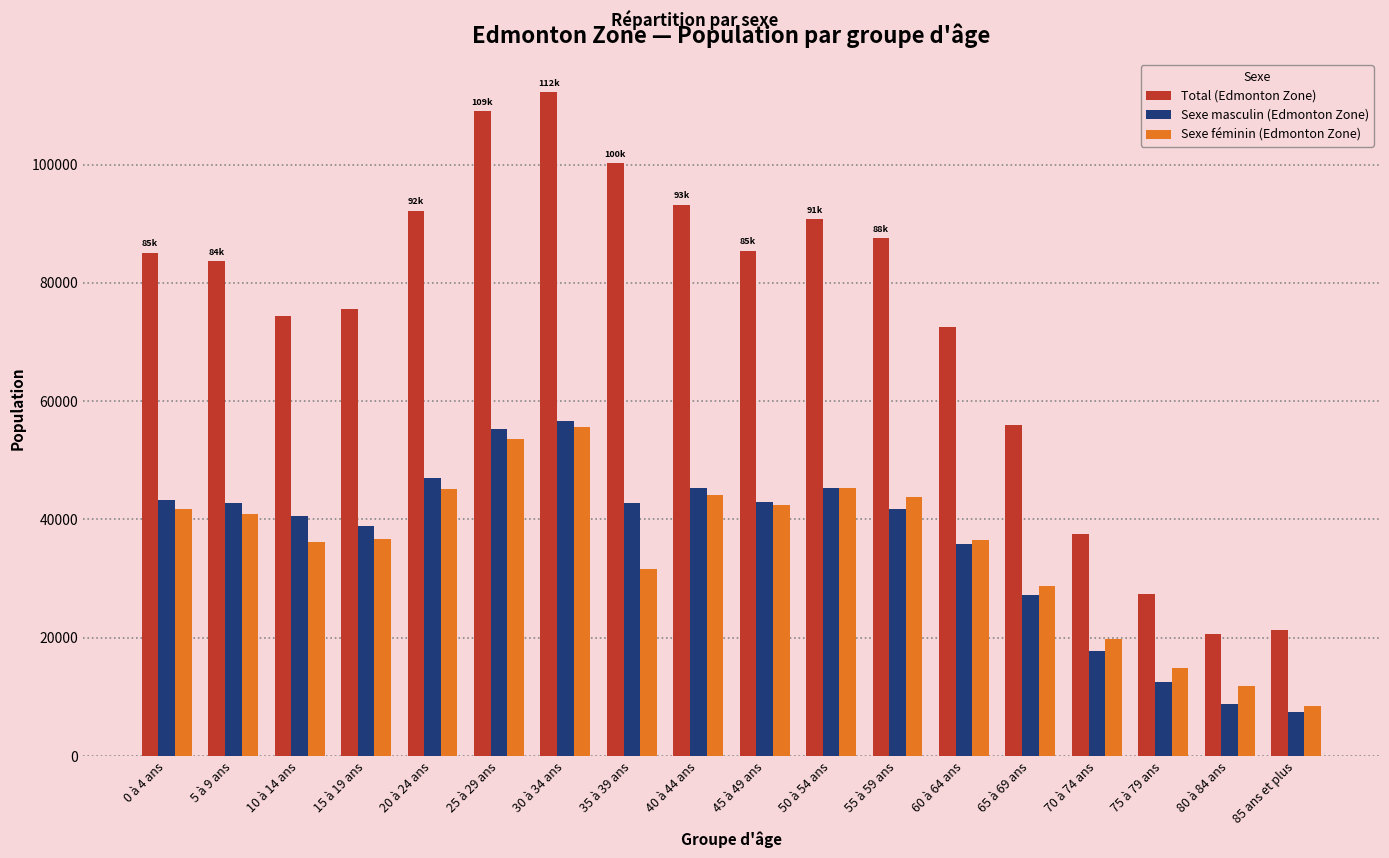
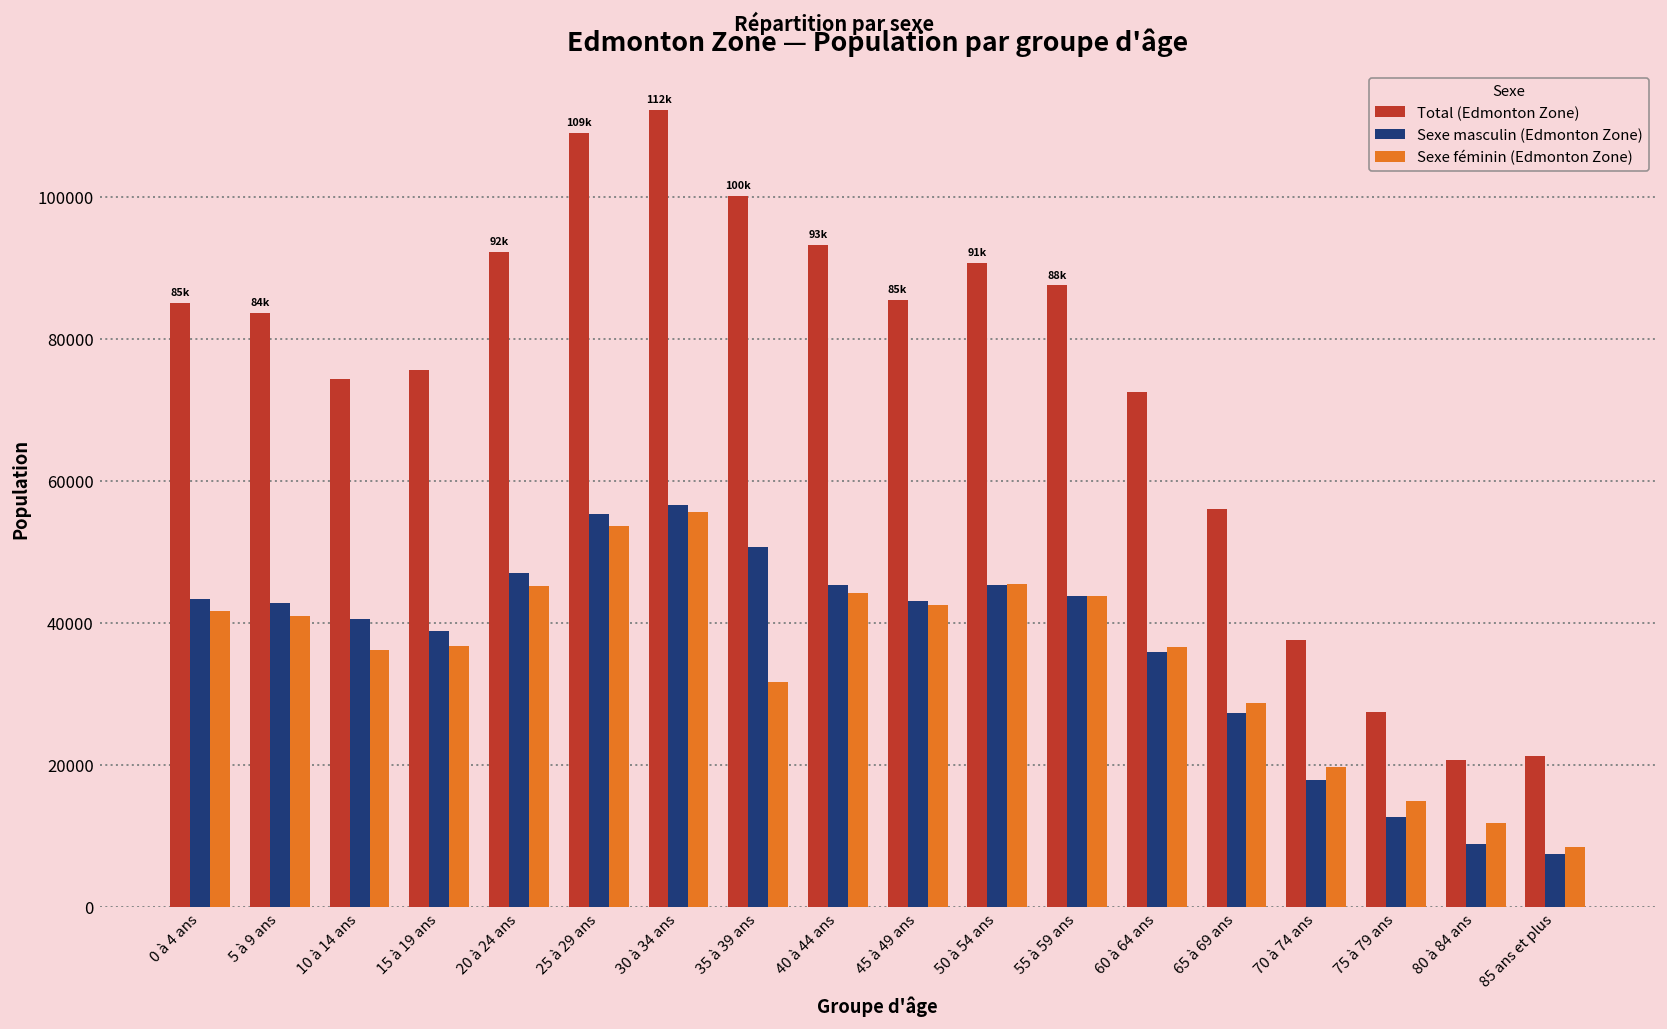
  {
    "Total (Edmonton Zone)": {
      "0 à 4 ans": "85k",
      "5 à 9 ans": "84k",
      "20 à 24 ans": "92k",
      "25 à 29 ans": "109k",
      "30 à 34 ans": "112k",
      "35 à 39 ans": "100k",
      "40 à 44 ans": "93k",
      "45 à 49 ans": "85k",
      "50 à 54 ans": "91k",
      "55 à 59 ans": "88k"
    },
    "Sexe masculin (Edmonton Zone)": {
      "0 à 4 ans": "43000",
      "5 à 9 ans": "43000",
      "10 à 14 ans": "41000",
      "15 à 19 ans": "39000",
      "20 à 24 ans": "47000",
      "25 à 29 ans": "55000",
      "30 à 34 ans": "57000",
-     "35 à 39 ans": "43000",
+     "35 à 39 ans": "51000",
      "40 à 44 ans": "45000",
      "45 à 49 ans": "43000",
      "50 à 54 ans": "45000",
-     "55 à 59 ans": "42000",
+     "55 à 59 ans": "44000",
      "60 à 64 ans": "36000",
      "65 à 69 ans": "27000",
      "70 à 74 ans": "18000",
      "75 à 79 ans": "13000",
      "80 à 84 ans": "9000",
      "85 ans et plus": "7000"
    },
    "Sexe féminin (Edmonton Zone)": {
      "0 à 4 ans": "42000",
      "5 à 9 ans": "41000",
      "10 à 14 ans": "36000",
      "15 à 19 ans": "37000",
      "20 à 24 ans": "45000",
      "25 à 29 ans": "54000",
      "30 à 34 ans": "56000",
      "35 à 39 ans": "32000",
      "40 à 44 ans": "44000",
      "45 à 49 ans": "42000",
      "50 à 54 ans": "45000",
      "55 à 59 ans": "44000",
      "60 à 64 ans": "37000",
      "65 à 69 ans": "29000",
      "70 à 74 ans": "20000",
      "75 à 79 ans": "15000",
      "80 à 84 ans": "12000",
      "85 ans et plus": "8000"
    }
  }
